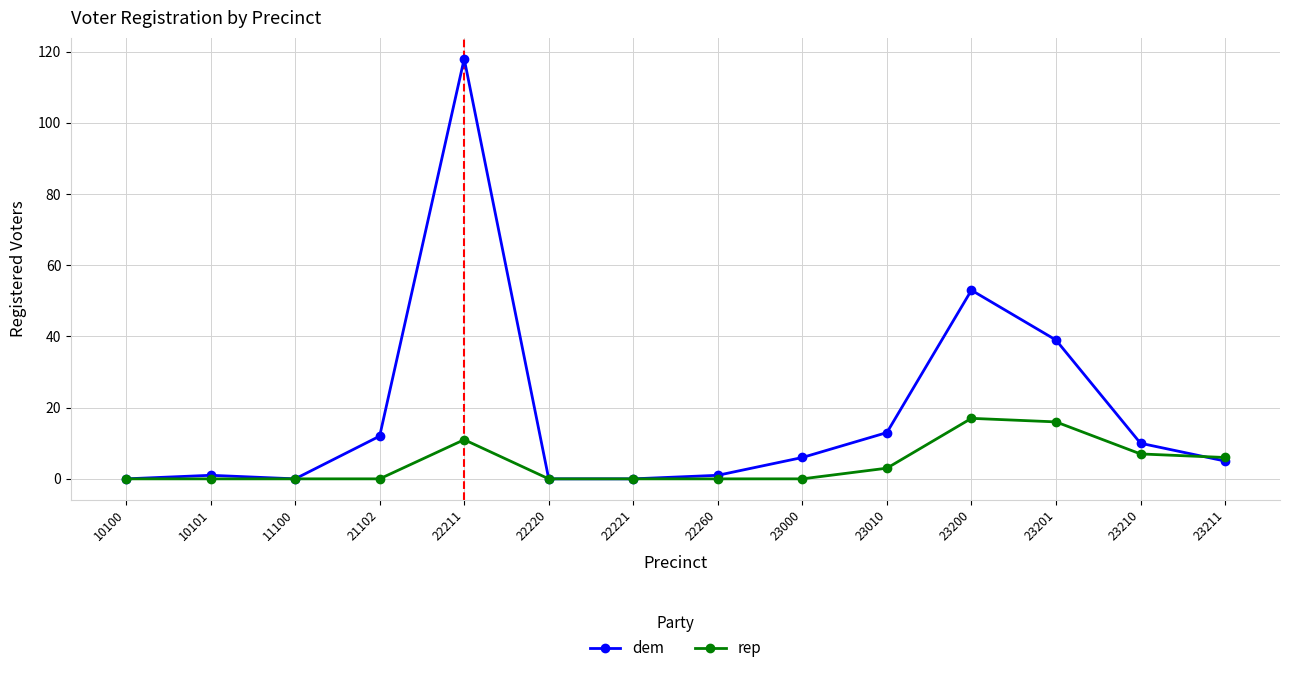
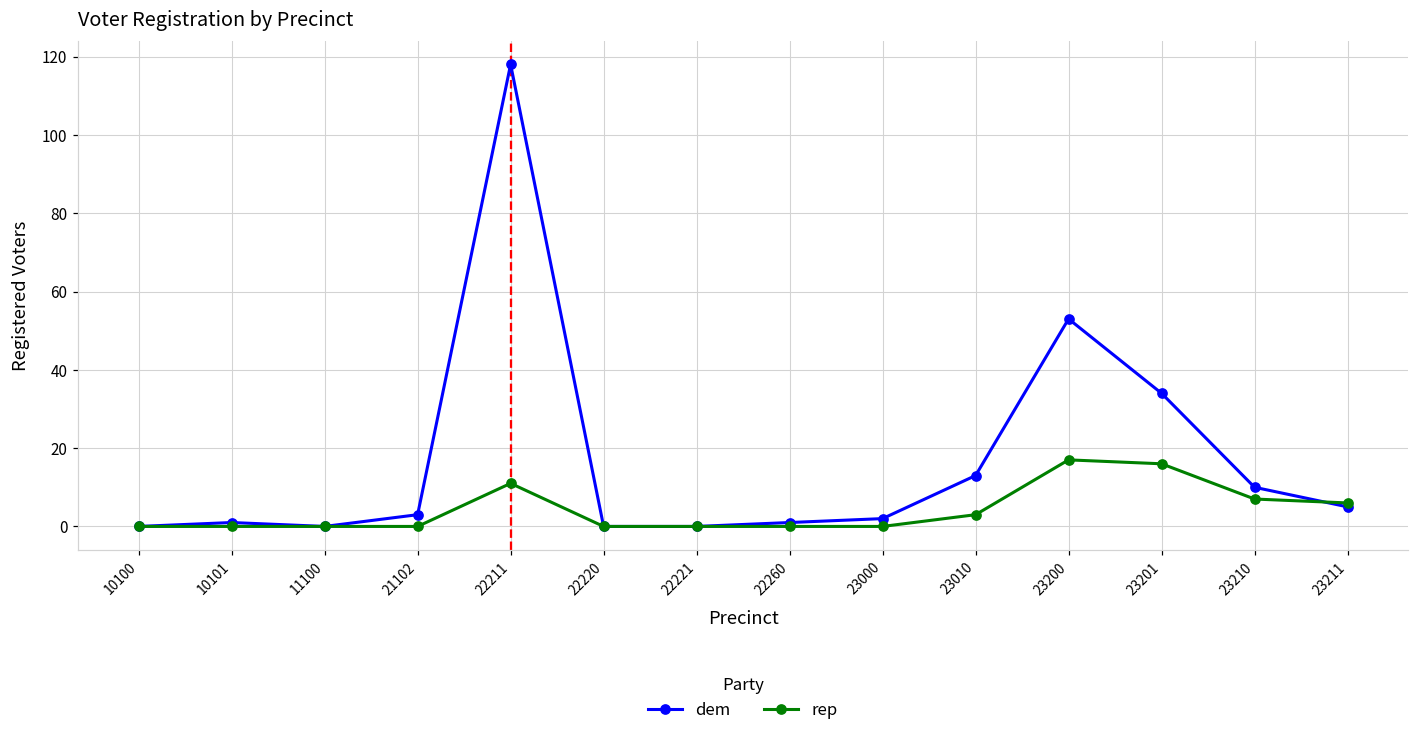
  {
    "dem": {
      "10101": 1,
-     "21102": 12,
+     "21102": 3,
      "22211": 118,
      "22260": 1,
-     "23000": 6,
+     "23000": 2,
      "23010": 13,
      "23200": 53,
-     "23201": 39,
+     "23201": 34,
      "23210": 10,
      "23211": 5
    },
    "rep": {
      "10101": 0,
      "21102": 0,
      "22211": 11,
      "22260": 0,
      "23000": 0,
      "23010": 3,
      "23200": 17,
      "23201": 16,
      "23210": 7,
      "23211": 6
    }
  }
